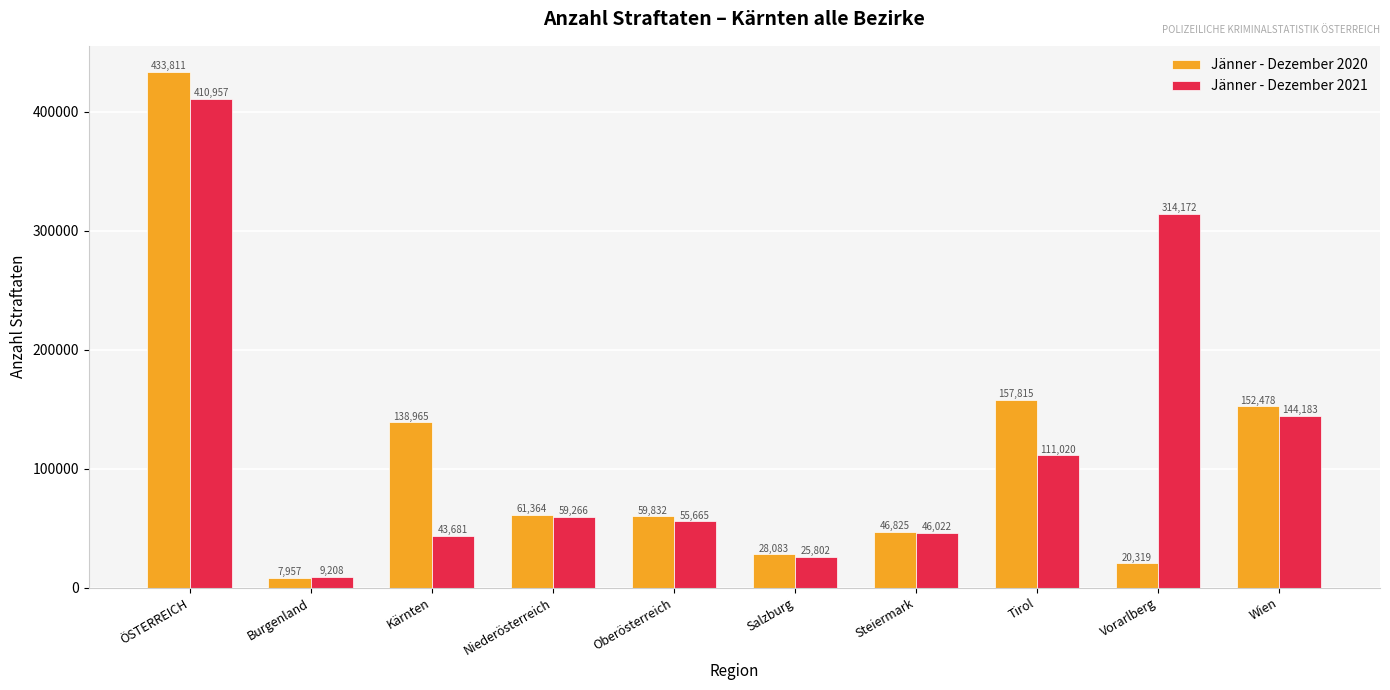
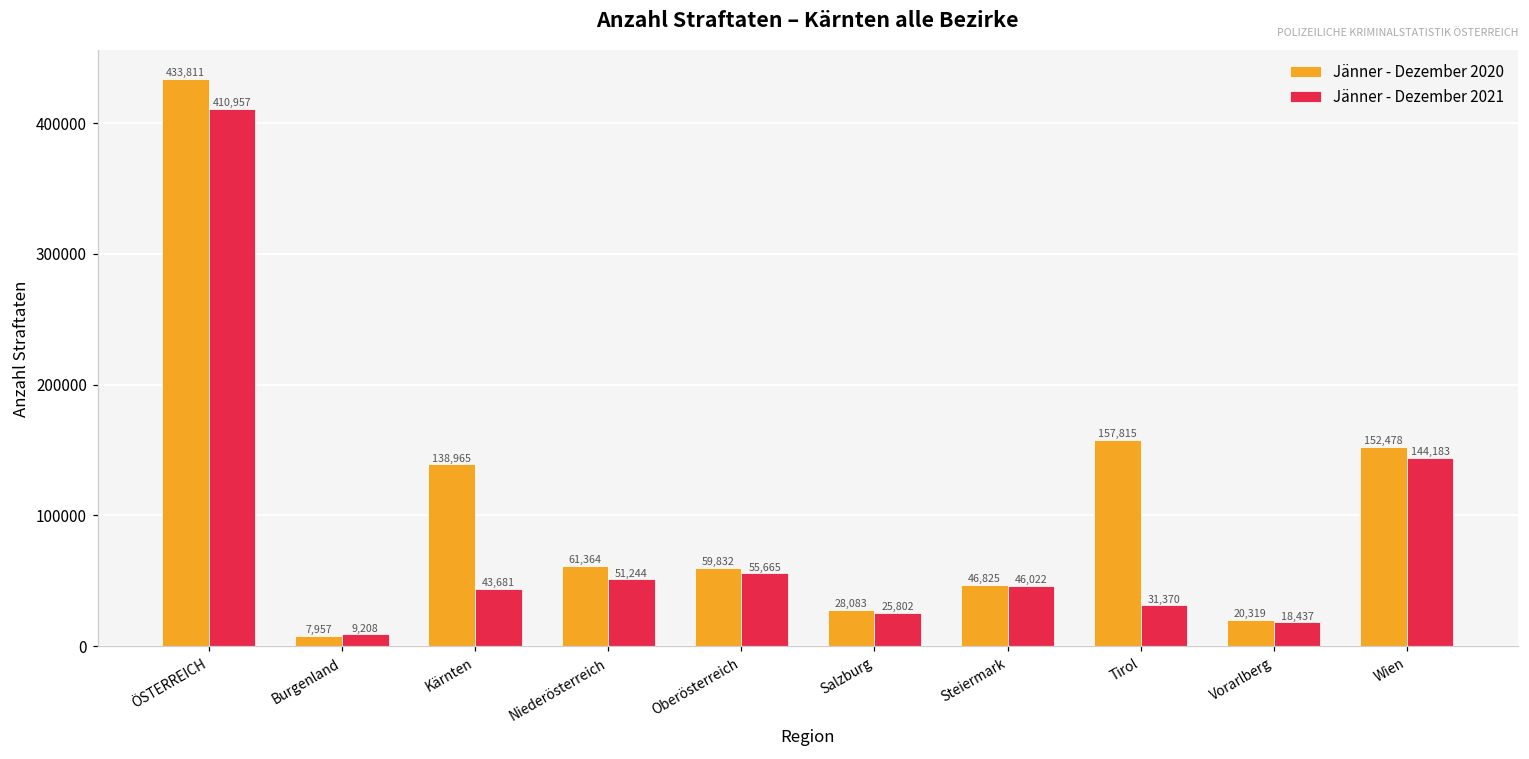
  {
    "Jänner - Dezember 2020": {
      "ÖSTERREICH": "433,811",
      "Burgenland": "7,957",
      "Kärnten": "138,965",
      "Niederösterreich": "61,364",
      "Oberösterreich": "59,832",
      "Salzburg": "28,083",
      "Steiermark": "46,825",
      "Tirol": "157,815",
      "Vorarlberg": "20,319",
      "Wien": "152,478"
    },
    "Jänner - Dezember 2021": {
      "ÖSTERREICH": "410,957",
      "Burgenland": "9,208",
      "Kärnten": "43,681",
-     "Niederösterreich": "59,266",
+     "Niederösterreich": "51,244",
      "Oberösterreich": "55,665",
      "Salzburg": "25,802",
      "Steiermark": "46,022",
-     "Tirol": "111,020",
-     "Vorarlberg": "314,172",
+     "Tirol": "31,370",
+     "Vorarlberg": "18,437",
      "Wien": "144,183"
    }
  }
